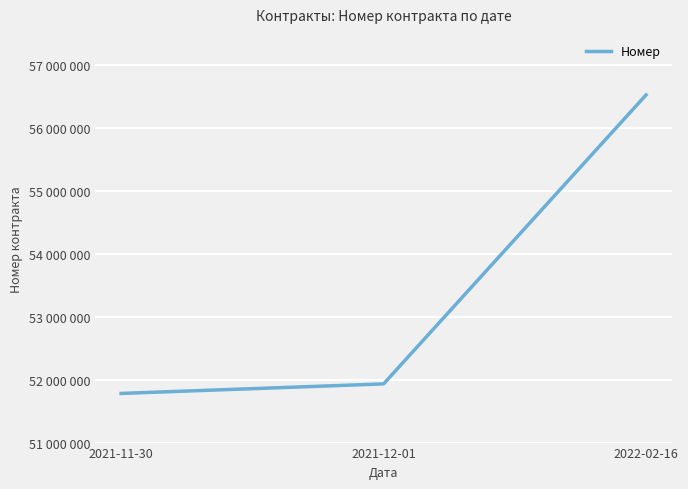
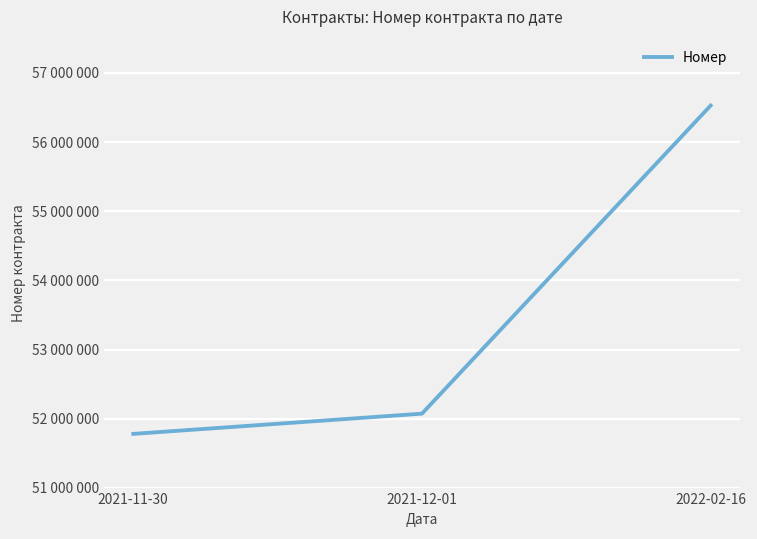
  {
    "2021-11-30": 51800000,
-   "2021-12-01": 51900000,
+   "2021-12-01": 52100000,
    "2022-02-16": 56500000
  }
